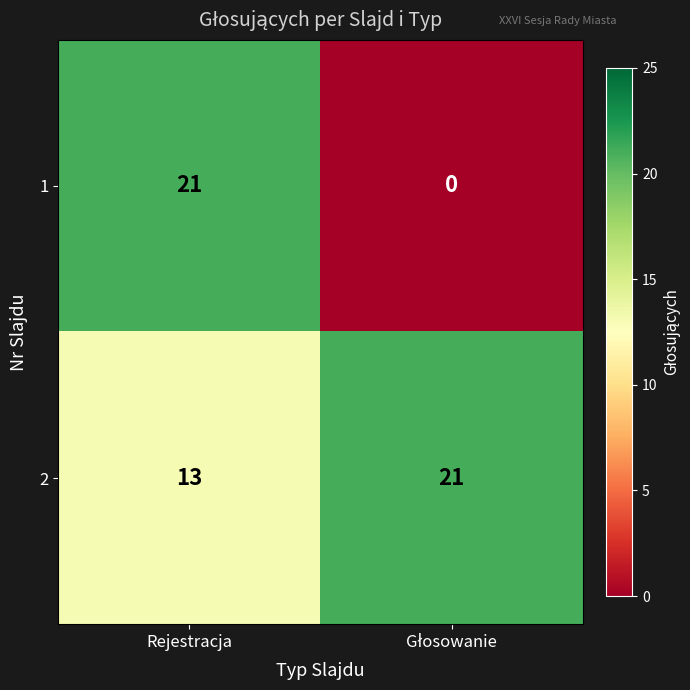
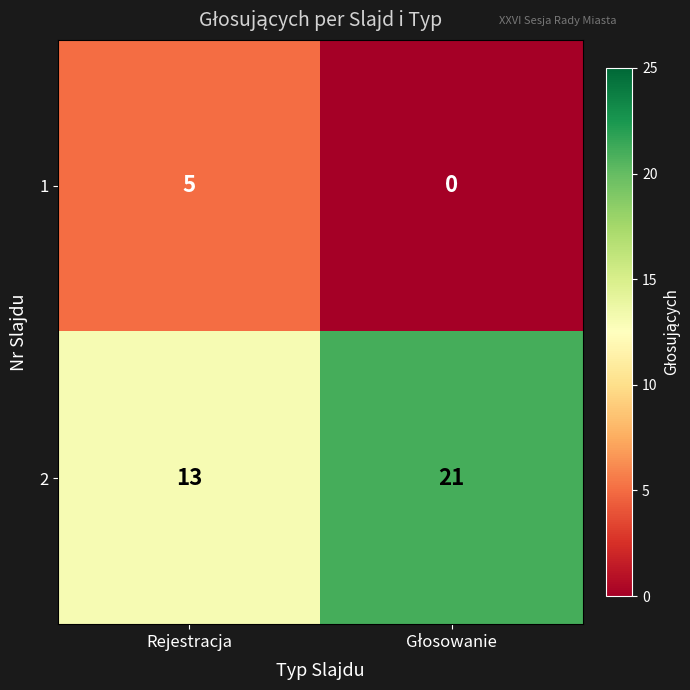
  {
    "1": {
-     "Rejestracja": 21,
+     "Rejestracja": 5,
      "Głosowanie": 0
    },
    "2": {
      "Rejestracja": 13,
      "Głosowanie": 21
    }
  }
